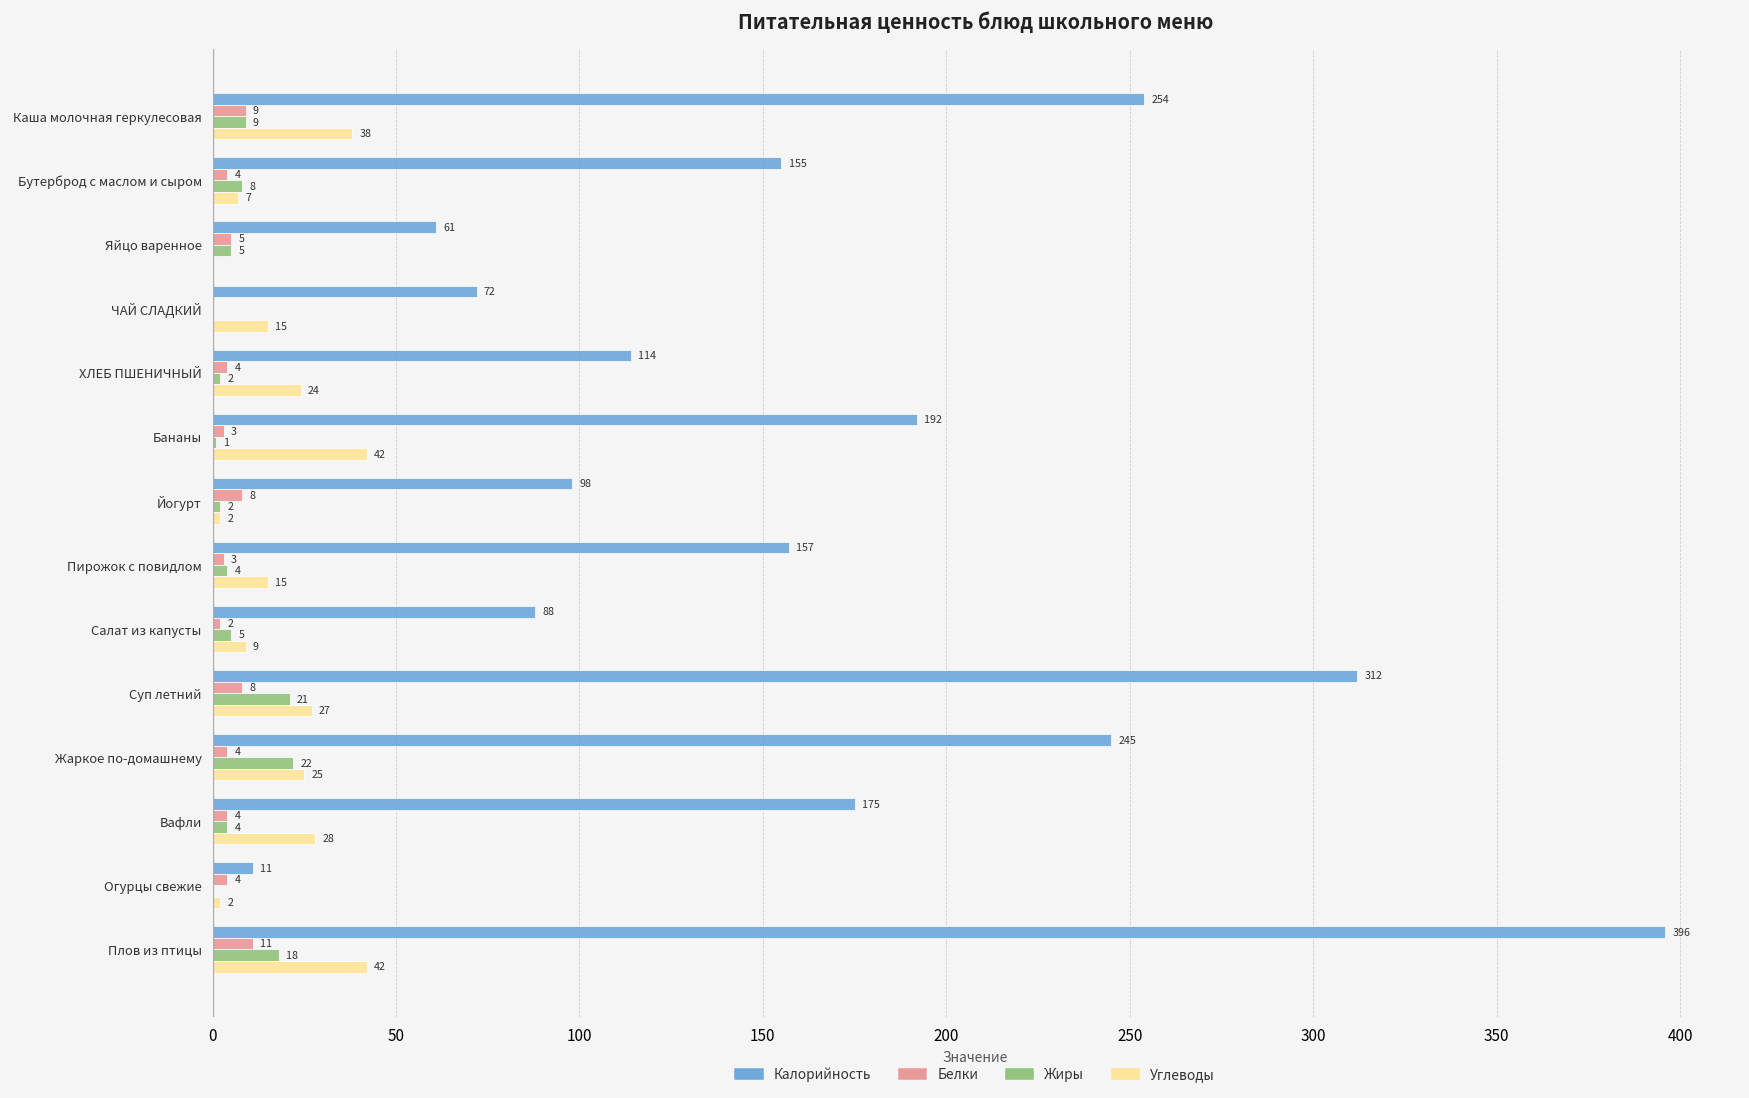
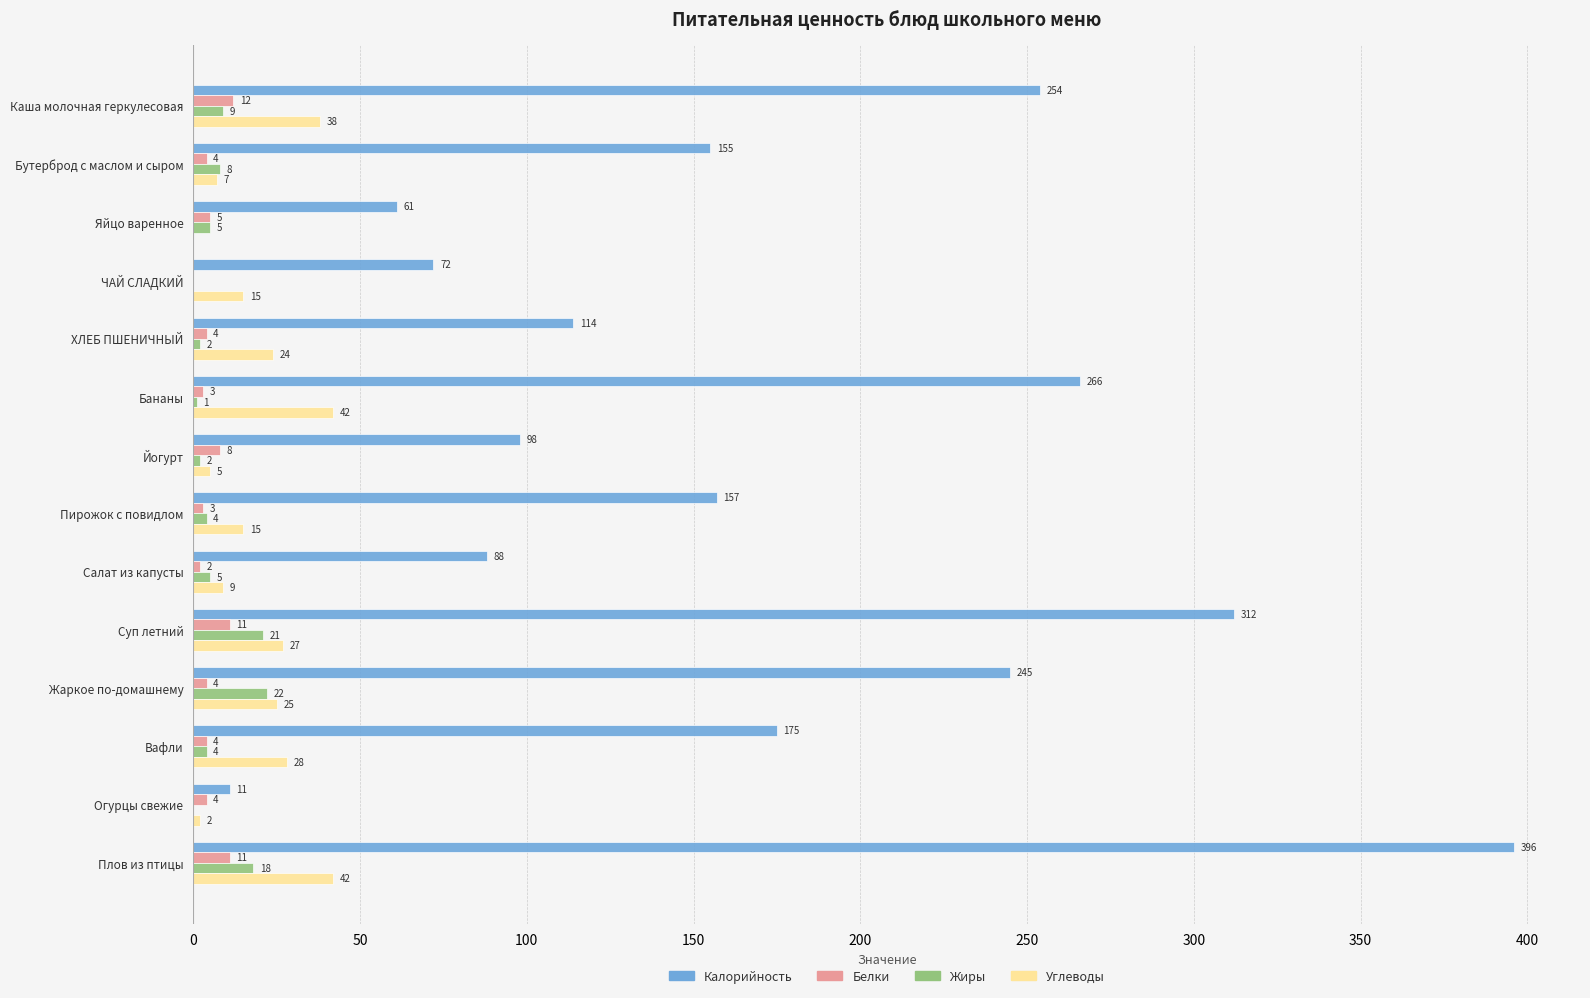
  {
    "Калорийность": {
      "Каша молочная геркулесовая": 254,
      "Бутерброд с маслом и сыром": 155,
      "Яйцо варенное": 61,
      "ЧАЙ СЛАДКИЙ": 72,
      "ХЛЕБ ПШЕНИЧНЫЙ": 114,
-     "Бананы": 192,
+     "Бананы": 266,
      "Йогурт": 98,
      "Пирожок с повидлом": 157,
      "Салат из капусты": 88,
      "Суп летний": 312,
      "Жаркое по-домашнему": 245,
      "Вафли": 175,
      "Огурцы свежие": 11,
      "Плов из птицы": 396
    },
    "Белки": {
-     "Каша молочная геркулесовая": 9,
+     "Каша молочная геркулесовая": 12,
      "Бутерброд с маслом и сыром": 4,
      "Яйцо варенное": 5,
      "ХЛЕБ ПШЕНИЧНЫЙ": 4,
      "Бананы": 3,
      "Йогурт": 8,
      "Пирожок с повидлом": 3,
      "Салат из капусты": 2,
-     "Суп летний": 8,
+     "Суп летний": 11,
      "Жаркое по-домашнему": 4,
      "Вафли": 4,
      "Огурцы свежие": 4,
      "Плов из птицы": 11
    },
    "Жиры": {
      "Каша молочная геркулесовая": 9,
      "Бутерброд с маслом и сыром": 8,
      "Яйцо варенное": 5,
      "ХЛЕБ ПШЕНИЧНЫЙ": 2,
      "Бананы": 1,
      "Йогурт": 2,
      "Пирожок с повидлом": 4,
      "Салат из капусты": 5,
      "Суп летний": 21,
      "Жаркое по-домашнему": 22,
      "Вафли": 4,
      "Плов из птицы": 18
    },
    "Углеводы": {
      "Каша молочная геркулесовая": 38,
      "Бутерброд с маслом и сыром": 7,
      "ЧАЙ СЛАДКИЙ": 15,
      "ХЛЕБ ПШЕНИЧНЫЙ": 24,
      "Бананы": 42,
-     "Йогурт": 2,
+     "Йогурт": 5,
      "Пирожок с повидлом": 15,
      "Салат из капусты": 9,
      "Суп летний": 27,
      "Жаркое по-домашнему": 25,
      "Вафли": 28,
      "Огурцы свежие": 2,
      "Плов из птицы": 42
    }
  }
